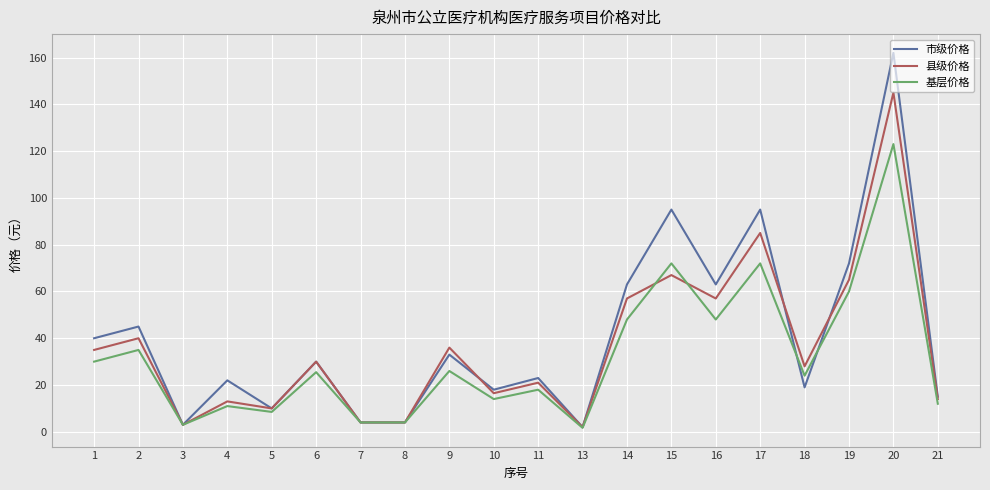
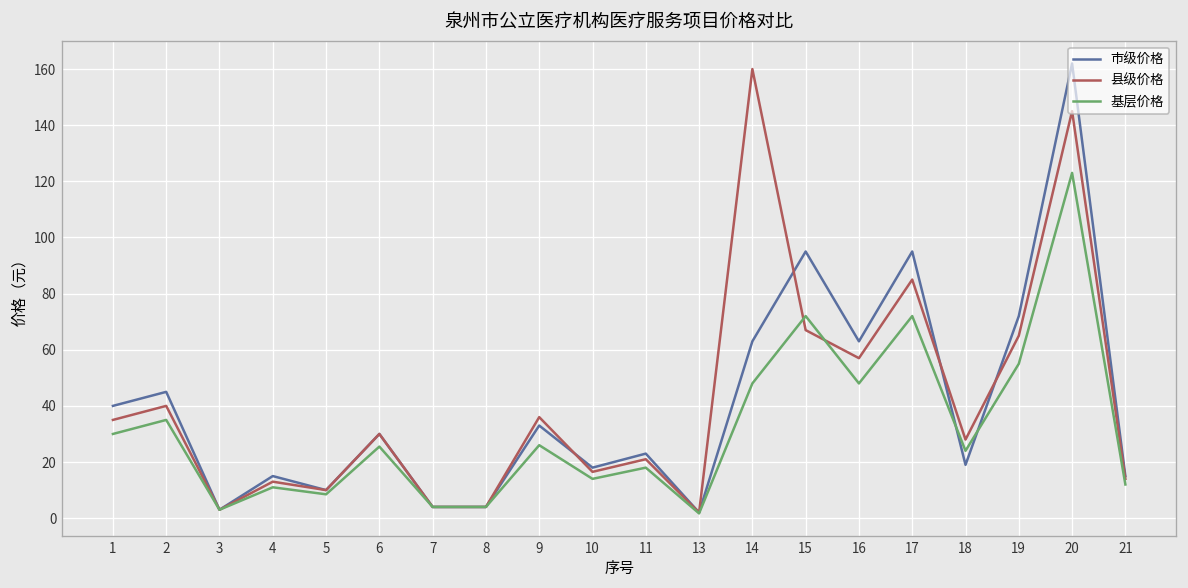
  {
    "市级价格": {
      "1": 40,
      "2": 45,
-     "4": 22,
+     "4": 15,
      "9": 33,
      "10": 18,
      "11": 23,
      "14": 63,
      "15": 95,
      "16": 63,
      "17": 95,
      "18": 19,
      "19": 72
    },
    "县级价格": {
      "1": 35,
      "2": 40,
      "4": 13,
      "9": 36,
      "10": 17,
      "11": 21,
-     "14": 57,
+     "14": 160,
      "15": 67,
      "16": 57,
      "17": 85,
      "18": 28,
      "19": 65,
      "20": 145
    },
    "基层价格": {
      "1": 30,
      "2": 35,
      "4": 11,
      "5": 9,
      "6": 26,
      "9": 26,
      "10": 14,
      "11": 18,
      "14": 48,
      "15": 72,
      "16": 48,
      "17": 72,
      "18": 24,
-     "19": 60,
+     "19": 55,
      "20": 123,
      "21": 12
    }
  }
